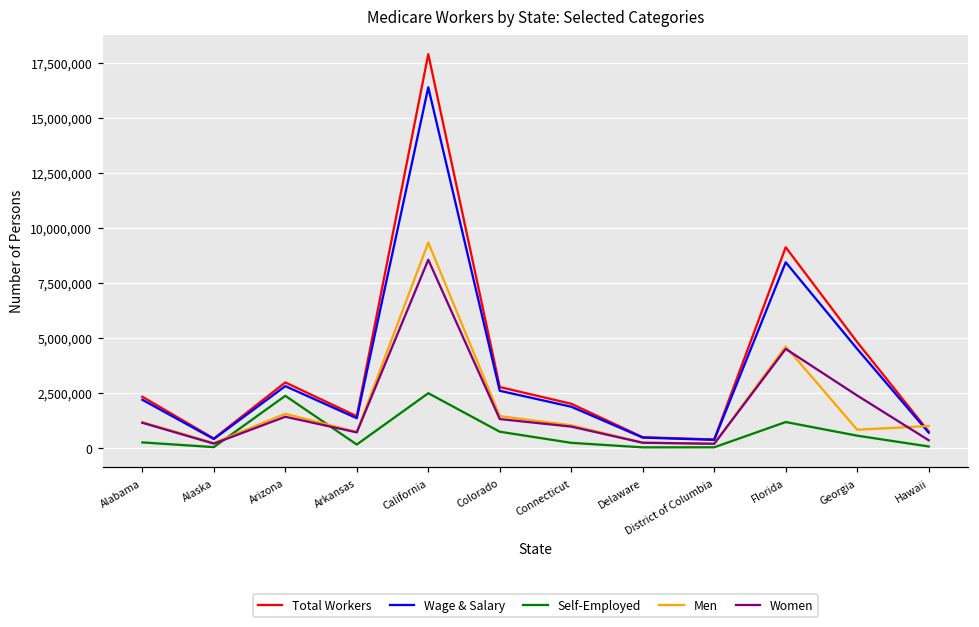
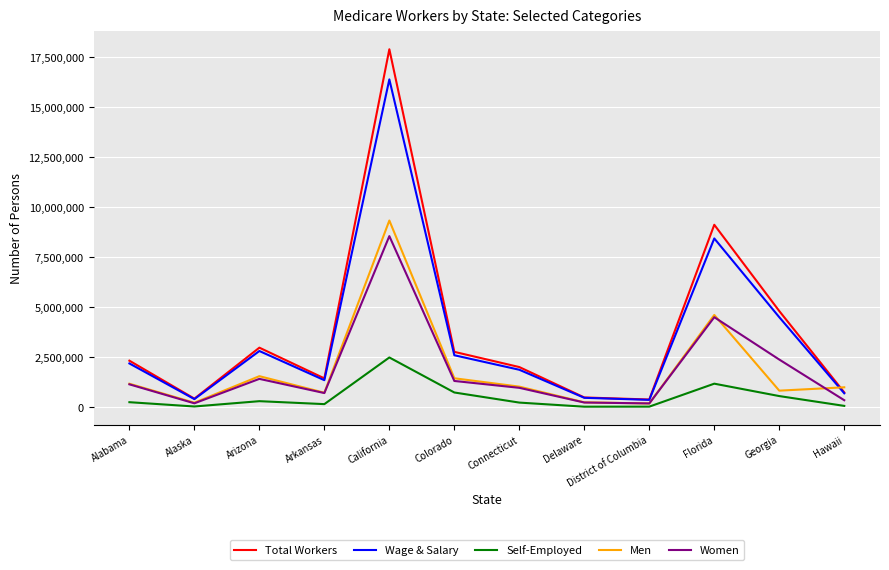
  {
    "Total Workers": {
      "Alabama": "2,300,000",
      "Arizona": "3,000,000",
      "California": "17,900,000",
      "Colorado": "2,800,000",
      "Connecticut": "2,000,000",
      "Florida": "9,100,000",
      "Georgia": "4,800,000"
    },
    "Wage & Salary": {
      "Alabama": "2,200,000",
      "Arizona": "2,800,000",
      "California": "16,400,000",
      "Colorado": "2,600,000",
      "Connecticut": "1,900,000",
      "Florida": "8,400,000",
      "Georgia": "4,500,000"
    },
    "Self-Employed": {
      "Alabama": "300,000",
      "Alaska": "0",
-     "Arizona": "2,400,000",
+     "Arizona": "300,000",
      "Arkansas": "200,000",
      "California": "2,500,000",
      "Colorado": "700,000",
      "Connecticut": "200,000",
      "Delaware": "0",
      "District of Columbia": "0",
      "Florida": "1,200,000",
      "Georgia": "600,000",
      "Hawaii": "100,000"
    },
    "Men": {
      "Arizona": "1,600,000",
      "California": "9,300,000",
      "Colorado": "1,500,000",
      "Georgia": "800,000",
      "Hawaii": "1,000,000"
    },
    "Women": {
      "Arizona": "1,400,000",
      "California": "8,600,000",
      "Colorado": "1,300,000",
      "Georgia": "2,400,000",
      "Hawaii": "400,000"
    }
  }
